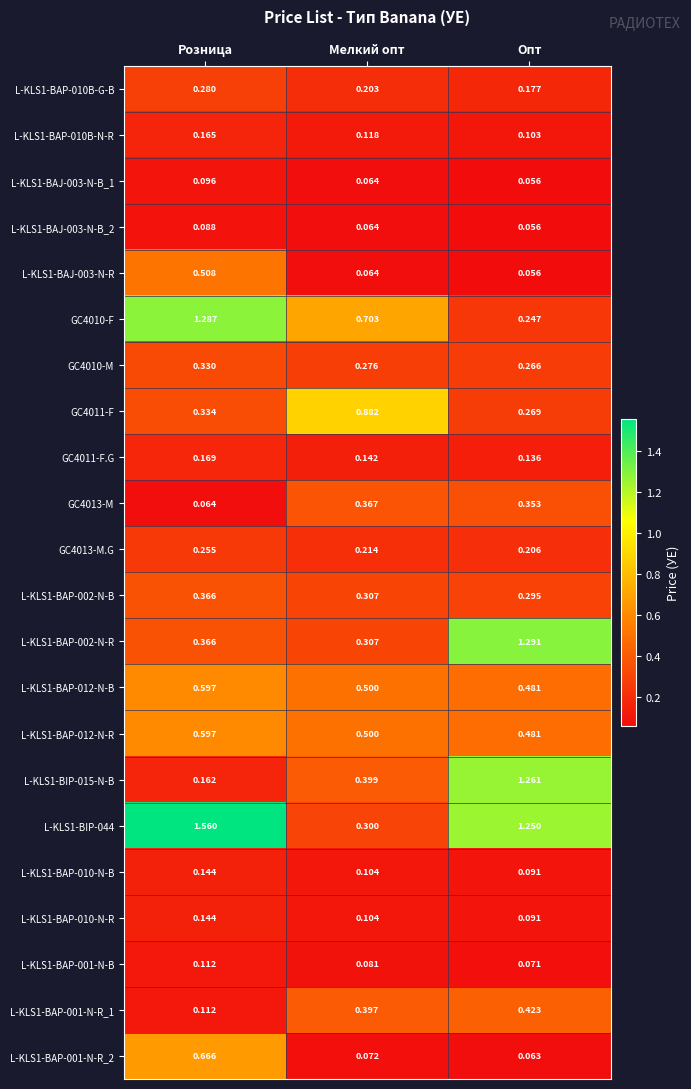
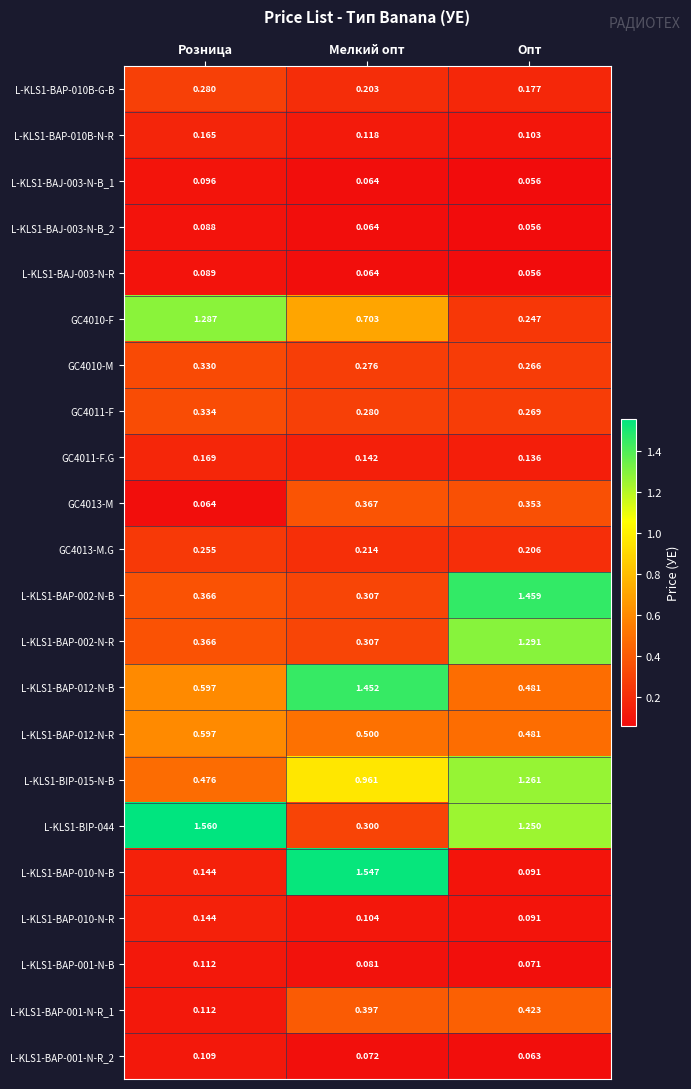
  {
    "L-KLS1-BAP-010B-G-B": {
      "Розница": 0.280,
      "Мелкий опт": 0.203,
      "Опт": 0.177
    },
    "L-KLS1-BAP-010B-N-R": {
      "Розница": 0.165,
      "Мелкий опт": 0.118,
      "Опт": 0.103
    },
    "L-KLS1-BAJ-003-N-B_1": {
      "Розница": 0.096,
      "Мелкий опт": 0.064,
      "Опт": 0.056
    },
    "L-KLS1-BAJ-003-N-B_2": {
      "Розница": 0.088,
      "Мелкий опт": 0.064,
      "Опт": 0.056
    },
    "L-KLS1-BAJ-003-N-R": {
-     "Розница": 0.508,
+     "Розница": 0.089,
      "Мелкий опт": 0.064,
      "Опт": 0.056
    },
    "GC4010-F": {
      "Розница": 1.287,
      "Мелкий опт": 0.703,
      "Опт": 0.247
    },
    "GC4010-M": {
      "Розница": 0.330,
      "Мелкий опт": 0.276,
      "Опт": 0.266
    },
    "GC4011-F": {
      "Розница": 0.334,
-     "Мелкий опт": 0.882,
+     "Мелкий опт": 0.280,
      "Опт": 0.269
    },
    "GC4011-F.G": {
      "Розница": 0.169,
      "Мелкий опт": 0.142,
      "Опт": 0.136
    },
    "GC4013-M": {
      "Розница": 0.064,
      "Мелкий опт": 0.367,
      "Опт": 0.353
    },
    "GC4013-M.G": {
      "Розница": 0.255,
      "Мелкий опт": 0.214,
      "Опт": 0.206
    },
    "L-KLS1-BAP-002-N-B": {
      "Розница": 0.366,
      "Мелкий опт": 0.307,
-     "Опт": 0.295
+     "Опт": 1.459
    },
    "L-KLS1-BAP-002-N-R": {
      "Розница": 0.366,
      "Мелкий опт": 0.307,
      "Опт": 1.291
    },
    "L-KLS1-BAP-012-N-B": {
      "Розница": 0.597,
-     "Мелкий опт": 0.500,
+     "Мелкий опт": 1.452,
      "Опт": 0.481
    },
    "L-KLS1-BAP-012-N-R": {
      "Розница": 0.597,
      "Мелкий опт": 0.500,
      "Опт": 0.481
    },
    "L-KLS1-BIP-015-N-B": {
-     "Розница": 0.162,
-     "Мелкий опт": 0.399,
+     "Розница": 0.476,
+     "Мелкий опт": 0.961,
      "Опт": 1.261
    },
    "L-KLS1-BIP-044": {
      "Розница": 1.560,
      "Мелкий опт": 0.300,
      "Опт": 1.250
    },
    "L-KLS1-BAP-010-N-B": {
      "Розница": 0.144,
-     "Мелкий опт": 0.104,
+     "Мелкий опт": 1.547,
      "Опт": 0.091
    },
    "L-KLS1-BAP-010-N-R": {
      "Розница": 0.144,
      "Мелкий опт": 0.104,
      "Опт": 0.091
    },
    "L-KLS1-BAP-001-N-B": {
      "Розница": 0.112,
      "Мелкий опт": 0.081,
      "Опт": 0.071
    },
    "L-KLS1-BAP-001-N-R_1": {
      "Розница": 0.112,
      "Мелкий опт": 0.397,
      "Опт": 0.423
    },
    "L-KLS1-BAP-001-N-R_2": {
-     "Розница": 0.666,
+     "Розница": 0.109,
      "Мелкий опт": 0.072,
      "Опт": 0.063
    }
  }
